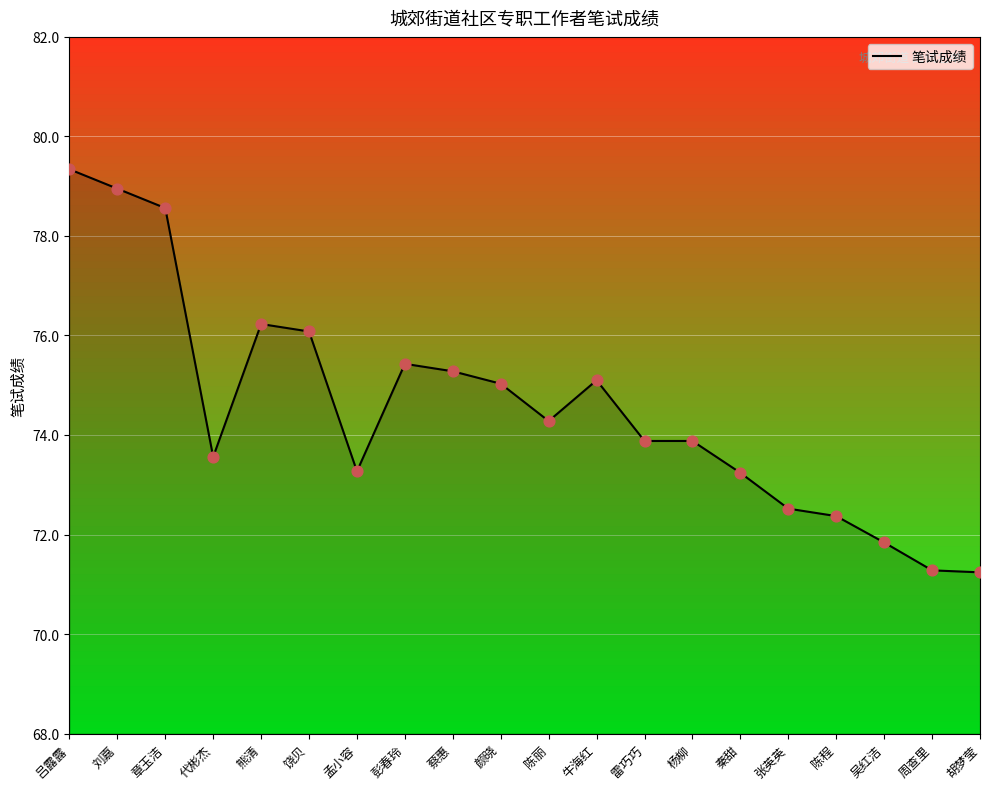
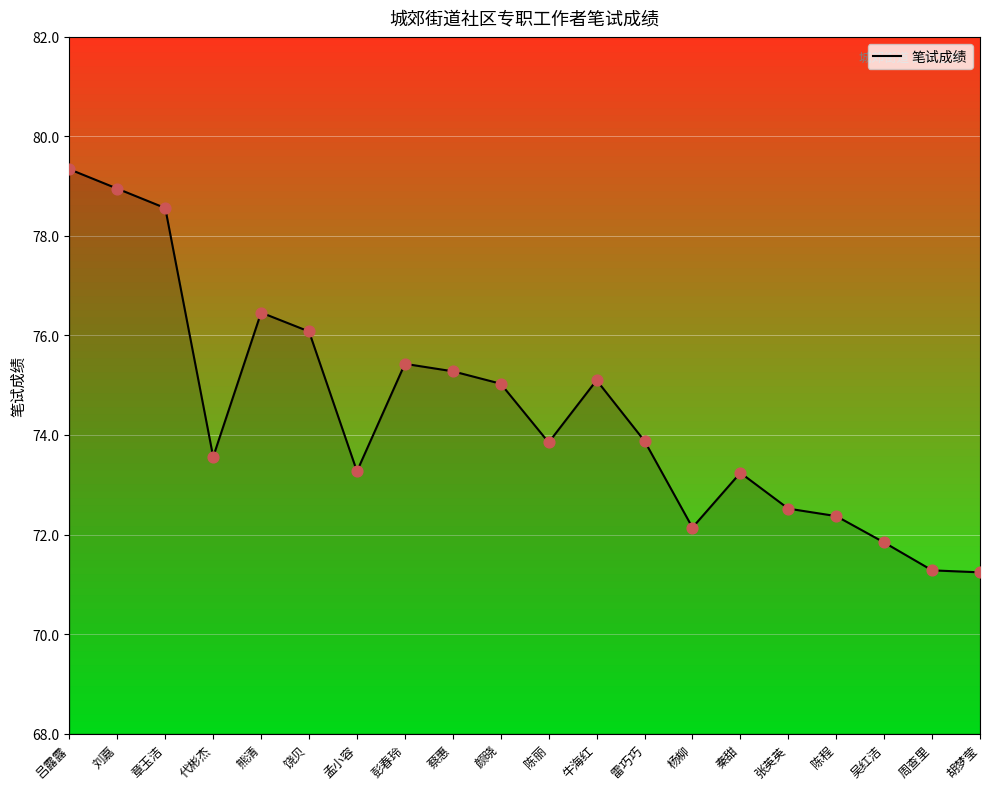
  {
    "吕露露": 79.3,
    "刘嘉": 79.0,
    "章玉洁": 78.6,
    "代彬杰": 73.6,
-   "熊清": 76.2,
+   "熊清": 76.5,
    "饶贝": 76.1,
    "孟小容": 73.3,
    "彭春玲": 75.4,
    "蔡惠": 75.3,
    "颜晓": 75.0,
-   "陈丽": 74.3,
+   "陈丽": 73.9,
    "牛海红": 75.1,
    "雷巧巧": 73.9,
-   "杨柳": 73.9,
+   "杨柳": 72.1,
    "秦甜": 73.2,
    "张英英": 72.5,
    "陈程": 72.4,
    "吴红洁": 71.8,
    "周查里": 71.3,
    "胡梦莹": 71.2
  }
